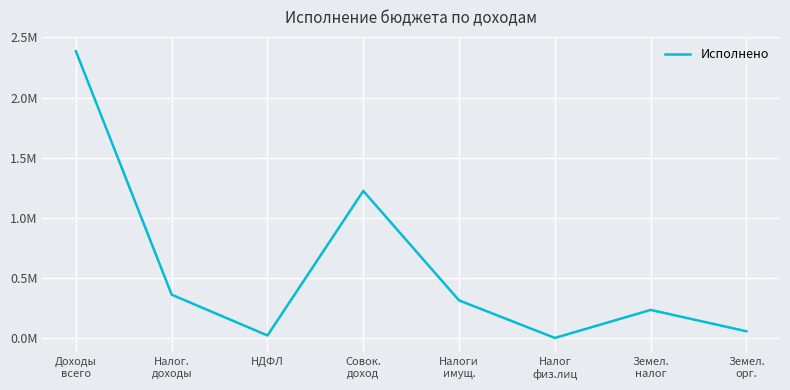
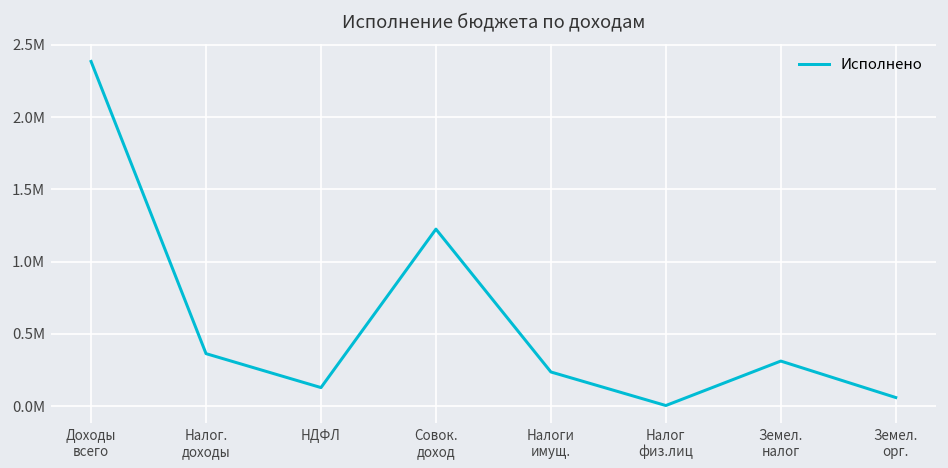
  {
    "Доходы всего": 2380000,
    "Налог. доходы": 360000,
-   "НДФЛ": 20000,
+   "НДФЛ": 130000,
    "Совок. доход": 1220000,
-   "Налоги имущ.": 320000,
+   "Налоги имущ.": 240000,
    "Налог физ.лиц": 0,
-   "Земел. налог": 240000,
+   "Земел. налог": 310000,
    "Земел. орг.": 60000
  }
